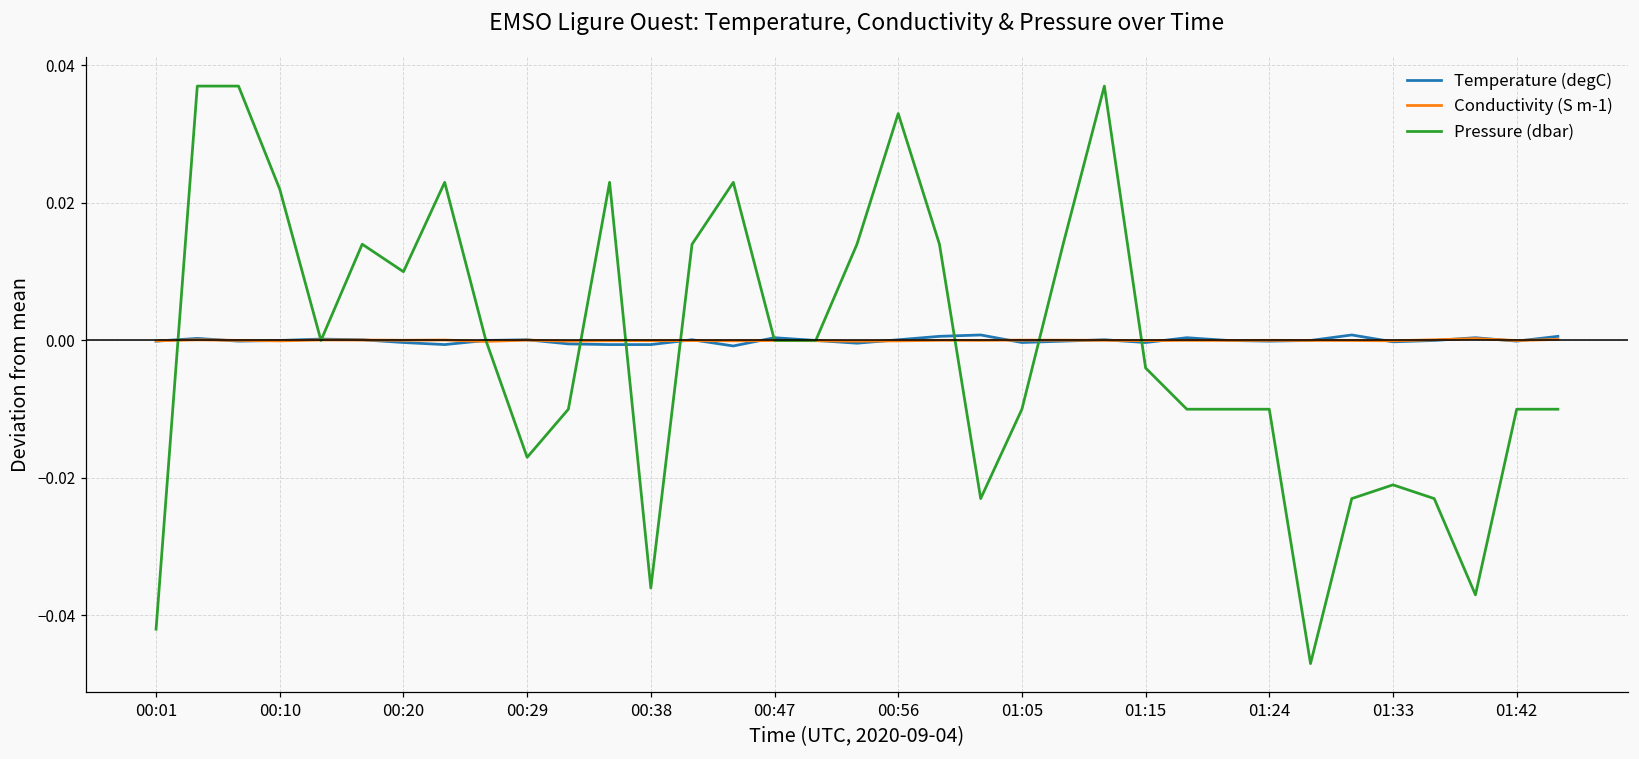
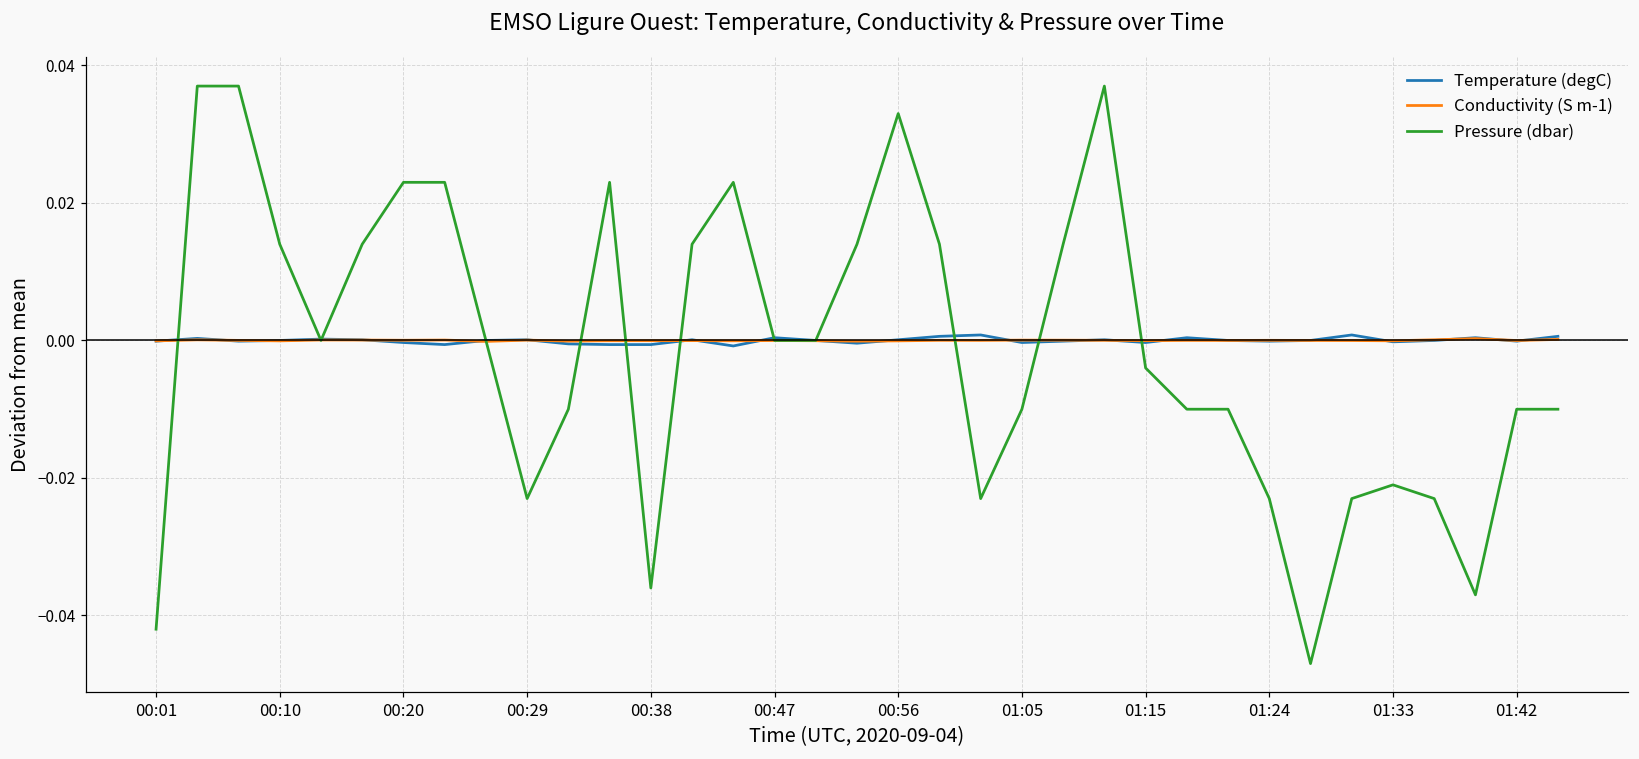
  {
    "Temperature (degC)": {
      "00:38": -0.001
    },
    "Conductivity (S m-1)": {
      "00:38": 0.000
    },
    "Pressure (dbar)": {
      "00:01": -0.042,
-     "00:10": 0.022,
-     "00:20": 0.010,
-     "00:29": -0.017,
+     "00:10": 0.014,
+     "00:20": 0.023,
+     "00:29": -0.023,
      "00:38": -0.036,
      "00:56": 0.033,
      "01:05": -0.010,
      "01:15": -0.004,
-     "01:24": -0.010,
+     "01:24": -0.023,
      "01:33": -0.021,
      "01:42": -0.010
    }
  }
